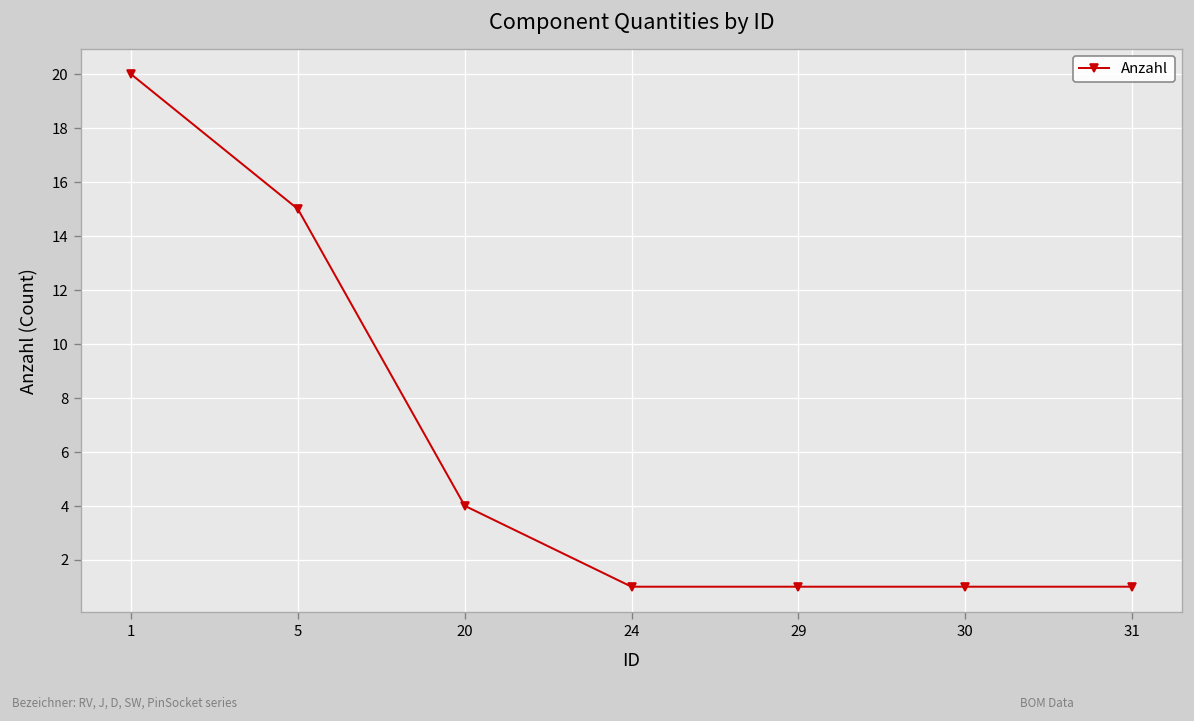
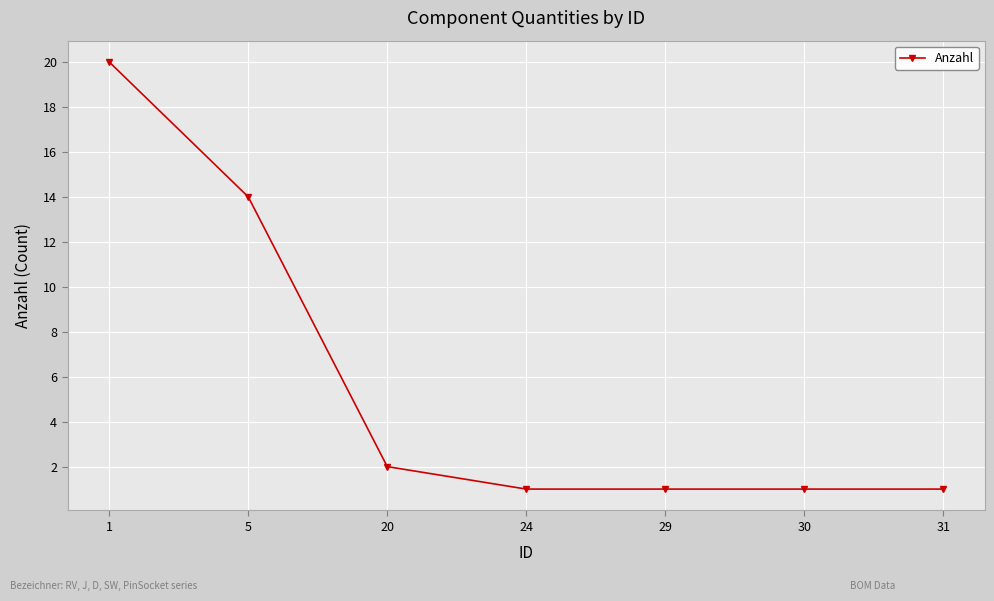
  {
    "1": 20,
-   "5": 15,
-   "20": 4,
+   "5": 14,
+   "20": 2,
    "24": 1,
    "29": 1,
    "30": 1,
    "31": 1
  }
